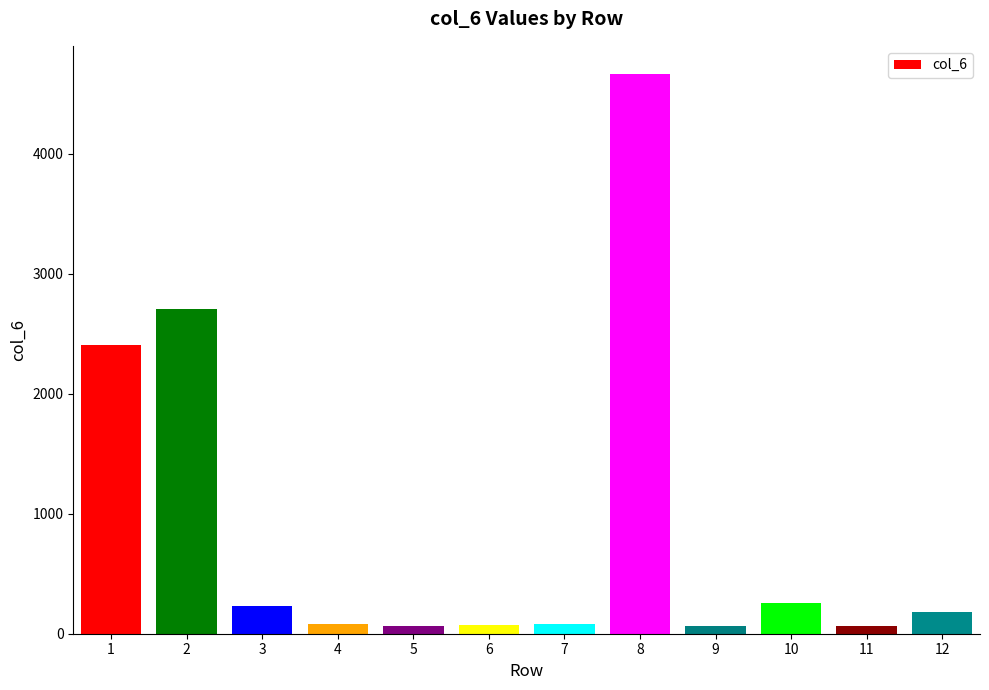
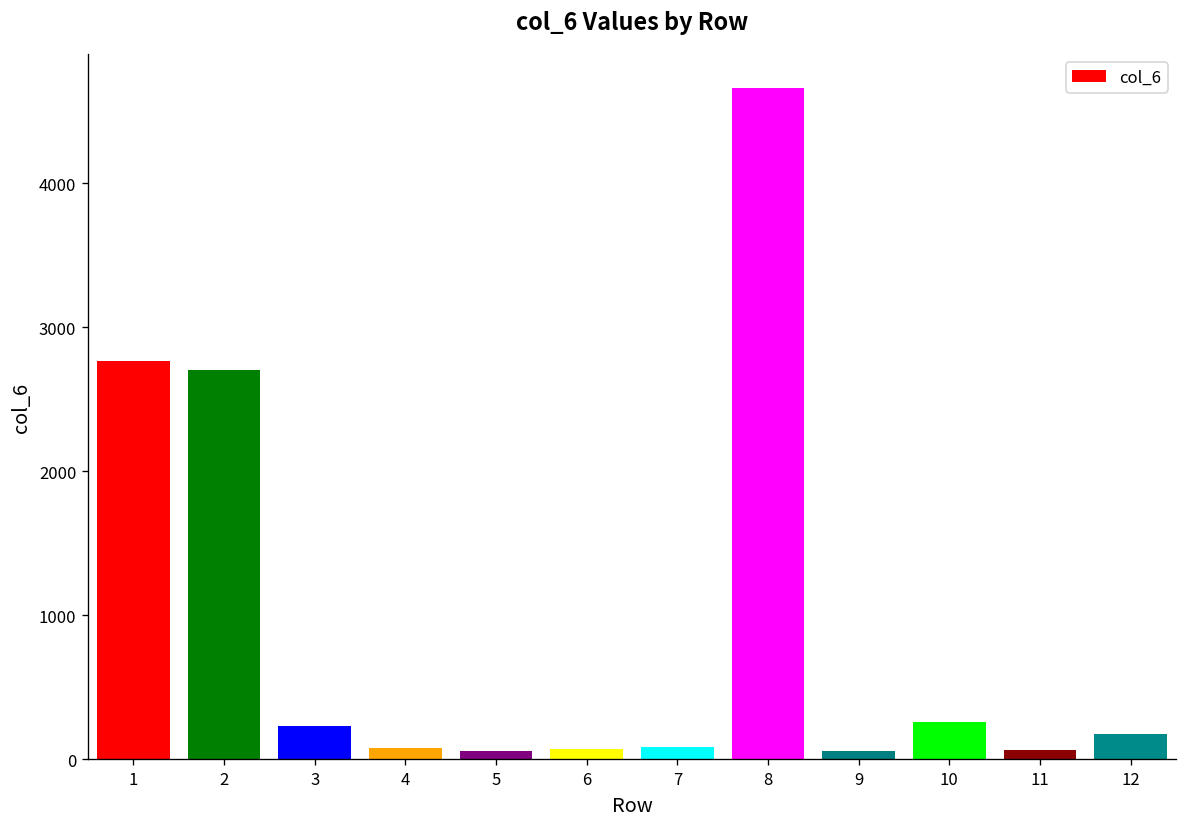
  {
-   "1": 2410,
+   "1": 2770,
    "2": 2710,
    "3": 230,
    "4": 80,
    "5": 60,
    "6": 70,
    "7": 80,
    "8": 4670,
    "9": 60,
    "10": 260,
    "11": 70,
    "12": 180
  }
